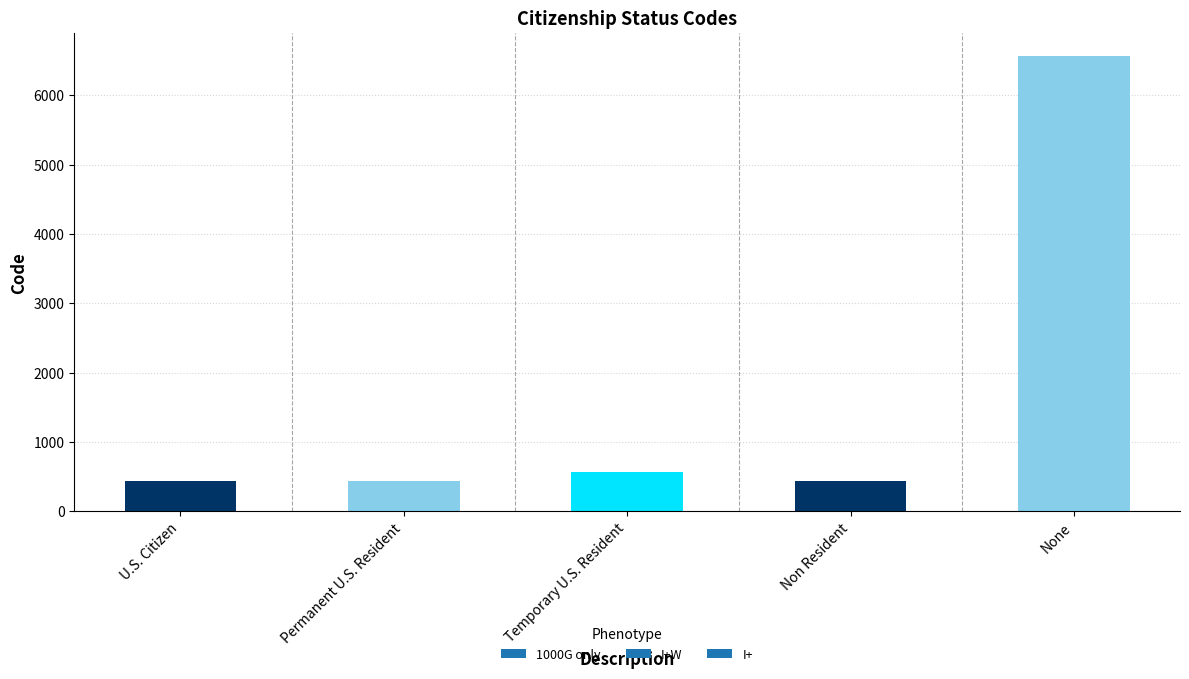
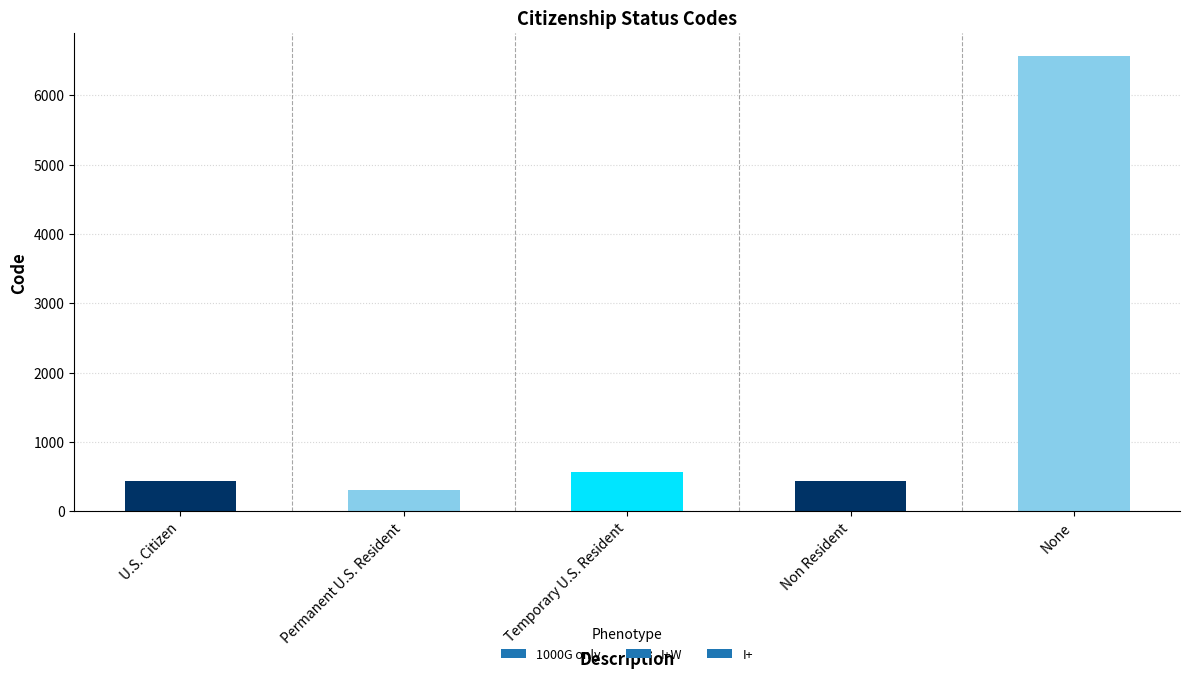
  {
    "U.S. Citizen": 400,
-   "Permanent U.S. Resident": 400,
+   "Permanent U.S. Resident": 300,
    "Temporary U.S. Resident": 600,
    "Non Resident": 400,
    "None": 6600
  }
